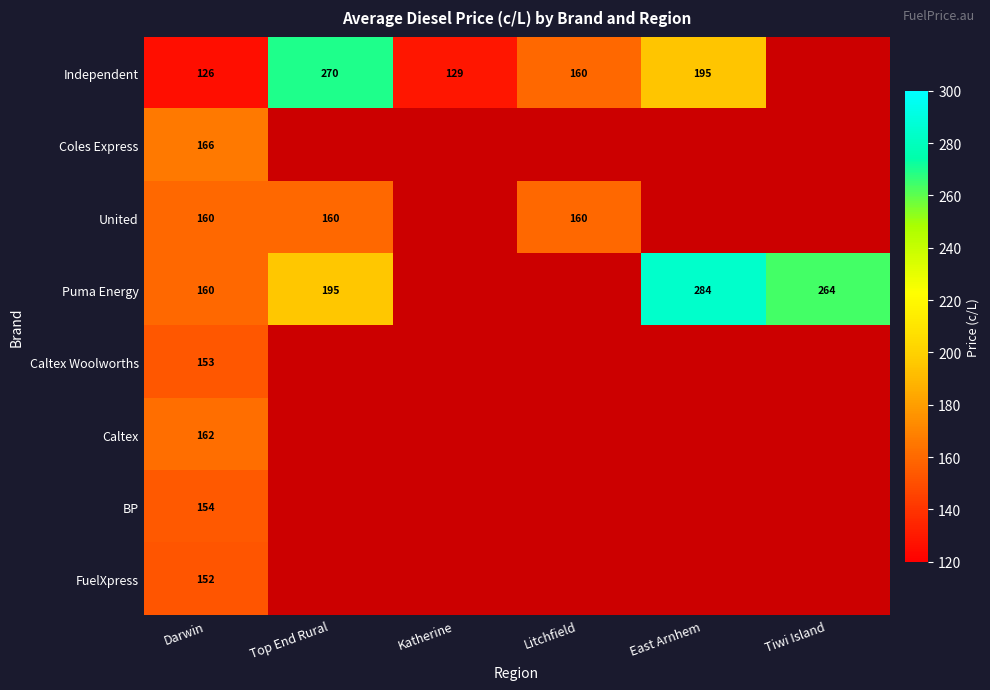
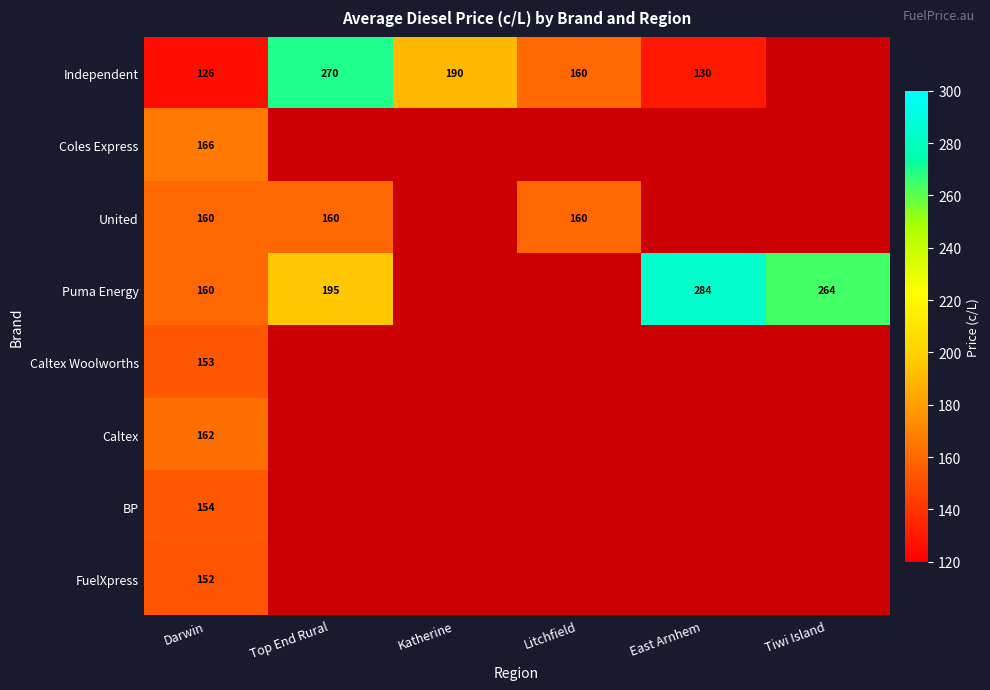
  {
    "Independent": {
      "Darwin": 126,
      "Top End Rural": 270,
-     "Katherine": 129,
+     "Katherine": 190,
      "Litchfield": 160,
-     "East Arnhem": 195
+     "East Arnhem": 130
    },
    "Coles Express": {
      "Darwin": 166
    },
    "United": {
      "Darwin": 160,
      "Top End Rural": 160,
      "Litchfield": 160
    },
    "Puma Energy": {
      "Darwin": 160,
      "Top End Rural": 195,
      "East Arnhem": 284,
      "Tiwi Island": 264
    },
    "Caltex Woolworths": {
      "Darwin": 153
    },
    "Caltex": {
      "Darwin": 162
    },
    "BP": {
      "Darwin": 154
    },
    "FuelXpress": {
      "Darwin": 152
    }
  }
